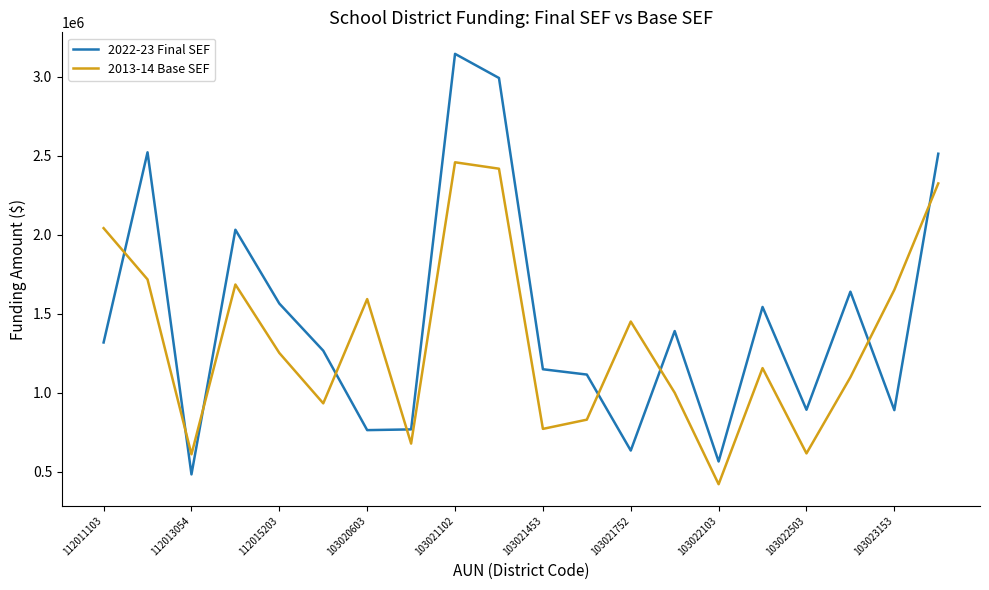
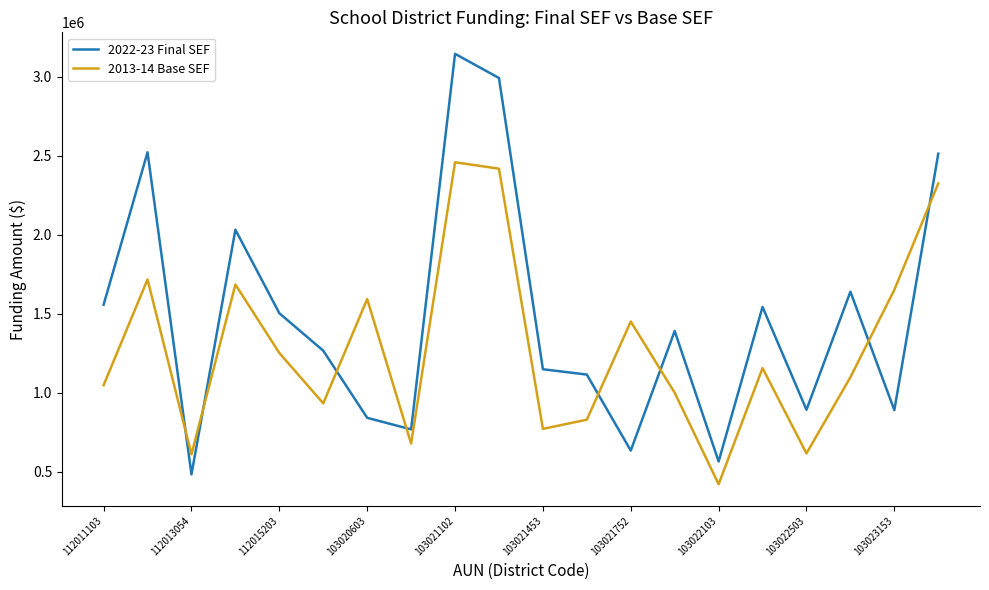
  {
    "2022-23 Final SEF": {
-     "112011103": 1320000,
+     "112011103": 1560000,
      "112013054": 480000,
-     "112015203": 1570000,
-     "103020603": 760000,
+     "112015203": 1500000,
+     "103020603": 840000,
      "103021102": 3140000,
      "103021453": 1150000,
      "103021752": 640000,
      "103022103": 570000,
      "103022503": 890000,
      "103023153": 890000
    },
    "2013-14 Base SEF": {
-     "112011103": 2040000,
+     "112011103": 1050000,
      "112013054": 610000,
      "112015203": 1250000,
      "103020603": 1590000,
      "103021102": 2460000,
      "103021453": 770000,
      "103021752": 1450000,
      "103022103": 420000,
      "103022503": 620000,
      "103023153": 1650000
    }
  }
